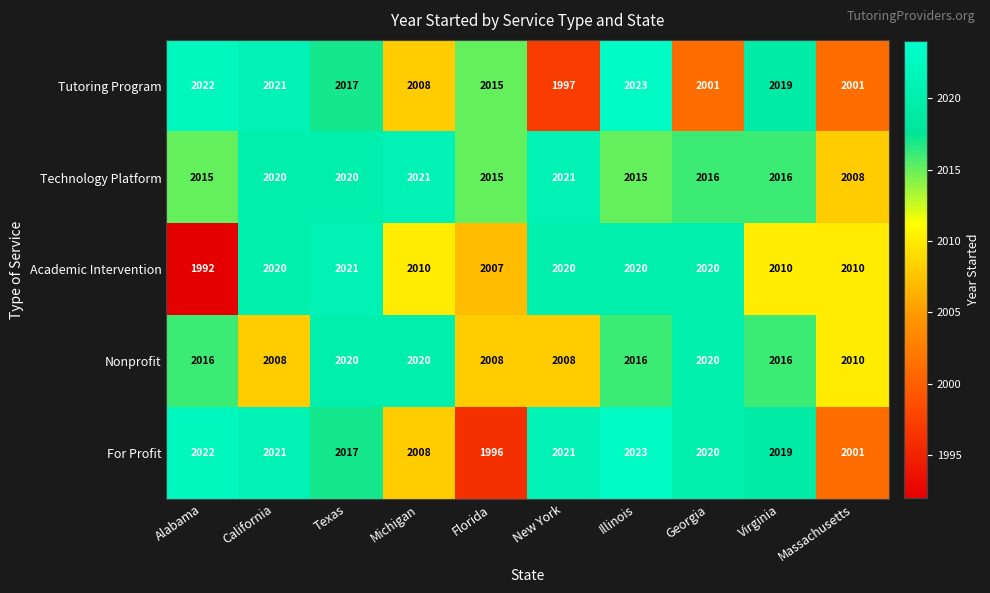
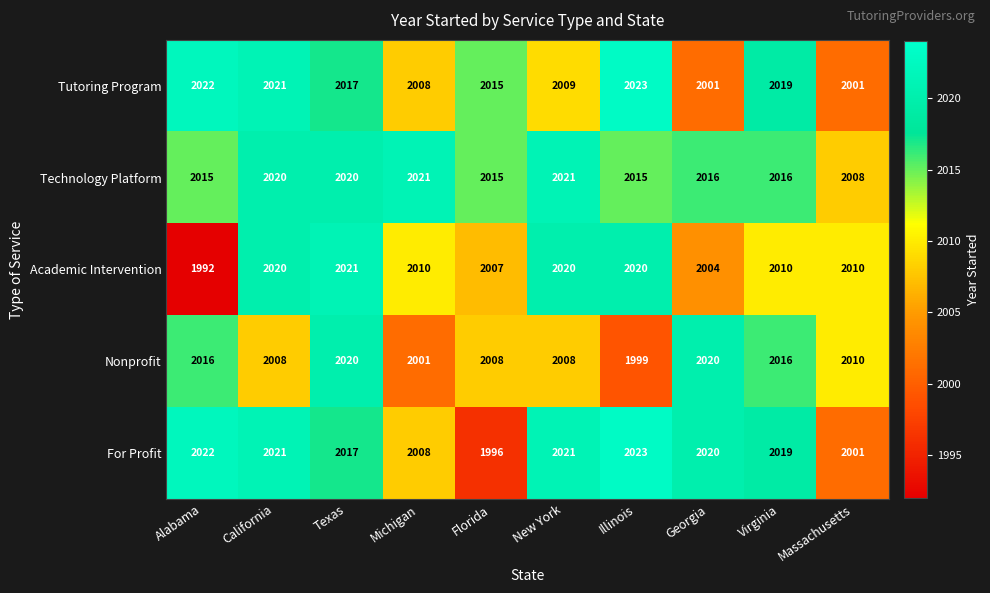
  {
    "Tutoring Program": {
      "Alabama": 2022,
      "California": 2021,
      "Texas": 2017,
      "Michigan": 2008,
      "Florida": 2015,
-     "New York": 1997,
+     "New York": 2009,
      "Illinois": 2023,
      "Georgia": 2001,
      "Virginia": 2019,
      "Massachusetts": 2001
    },
    "Technology Platform": {
      "Alabama": 2015,
      "California": 2020,
      "Texas": 2020,
      "Michigan": 2021,
      "Florida": 2015,
      "New York": 2021,
      "Illinois": 2015,
      "Georgia": 2016,
      "Virginia": 2016,
      "Massachusetts": 2008
    },
    "Academic Intervention": {
      "Alabama": 1992,
      "California": 2020,
      "Texas": 2021,
      "Michigan": 2010,
      "Florida": 2007,
      "New York": 2020,
      "Illinois": 2020,
-     "Georgia": 2020,
+     "Georgia": 2004,
      "Virginia": 2010,
      "Massachusetts": 2010
    },
    "Nonprofit": {
      "Alabama": 2016,
      "California": 2008,
      "Texas": 2020,
-     "Michigan": 2020,
+     "Michigan": 2001,
      "Florida": 2008,
      "New York": 2008,
-     "Illinois": 2016,
+     "Illinois": 1999,
      "Georgia": 2020,
      "Virginia": 2016,
      "Massachusetts": 2010
    },
    "For Profit": {
      "Alabama": 2022,
      "California": 2021,
      "Texas": 2017,
      "Michigan": 2008,
      "Florida": 1996,
      "New York": 2021,
      "Illinois": 2023,
      "Georgia": 2020,
      "Virginia": 2019,
      "Massachusetts": 2001
    }
  }
